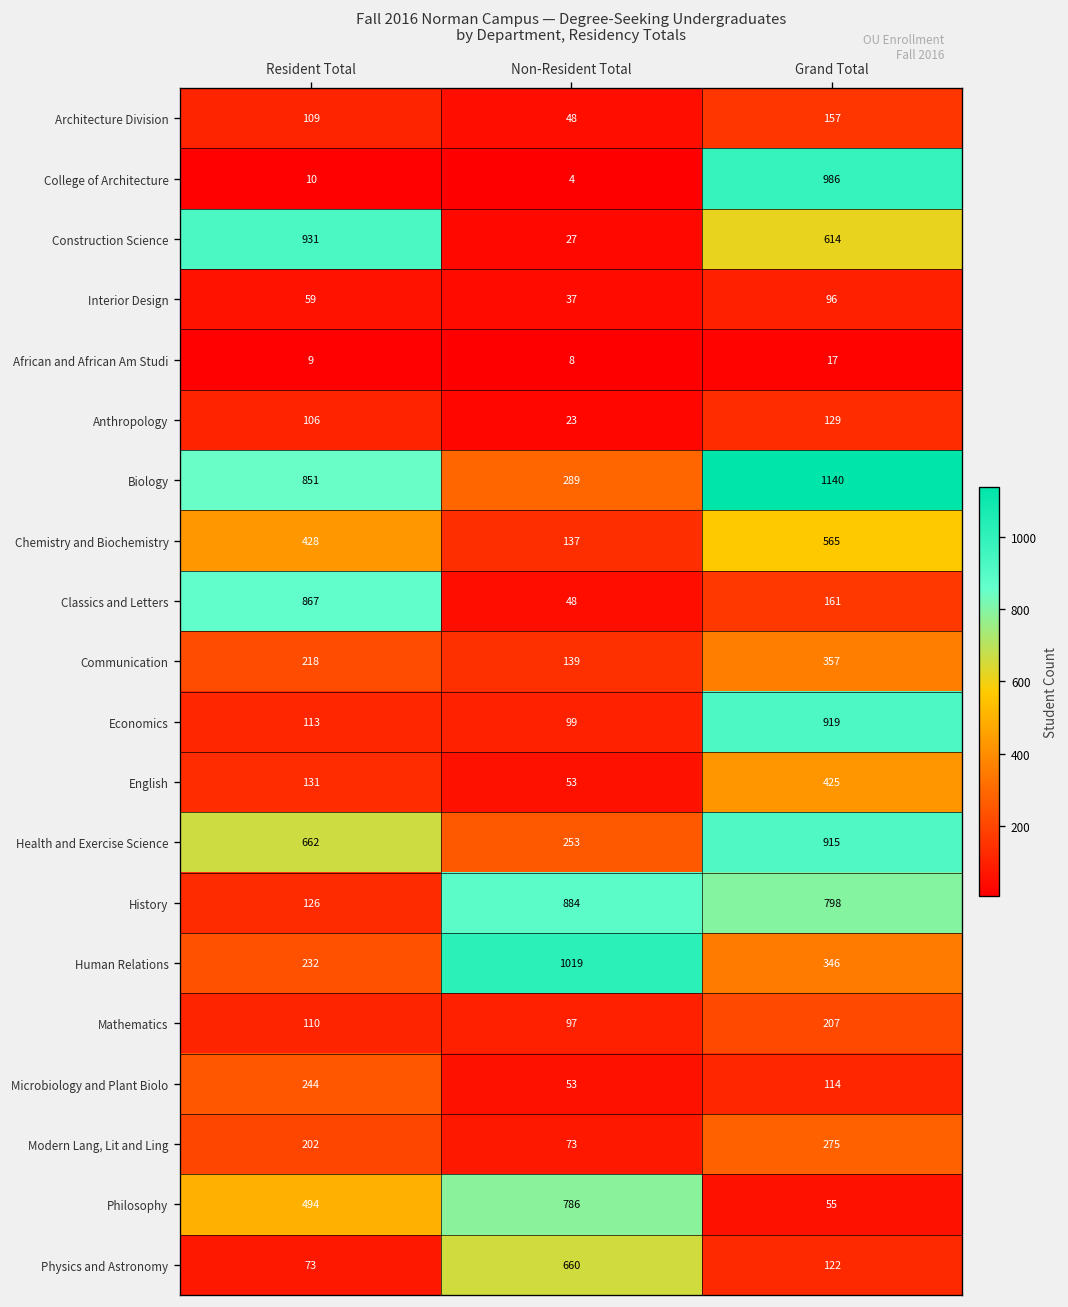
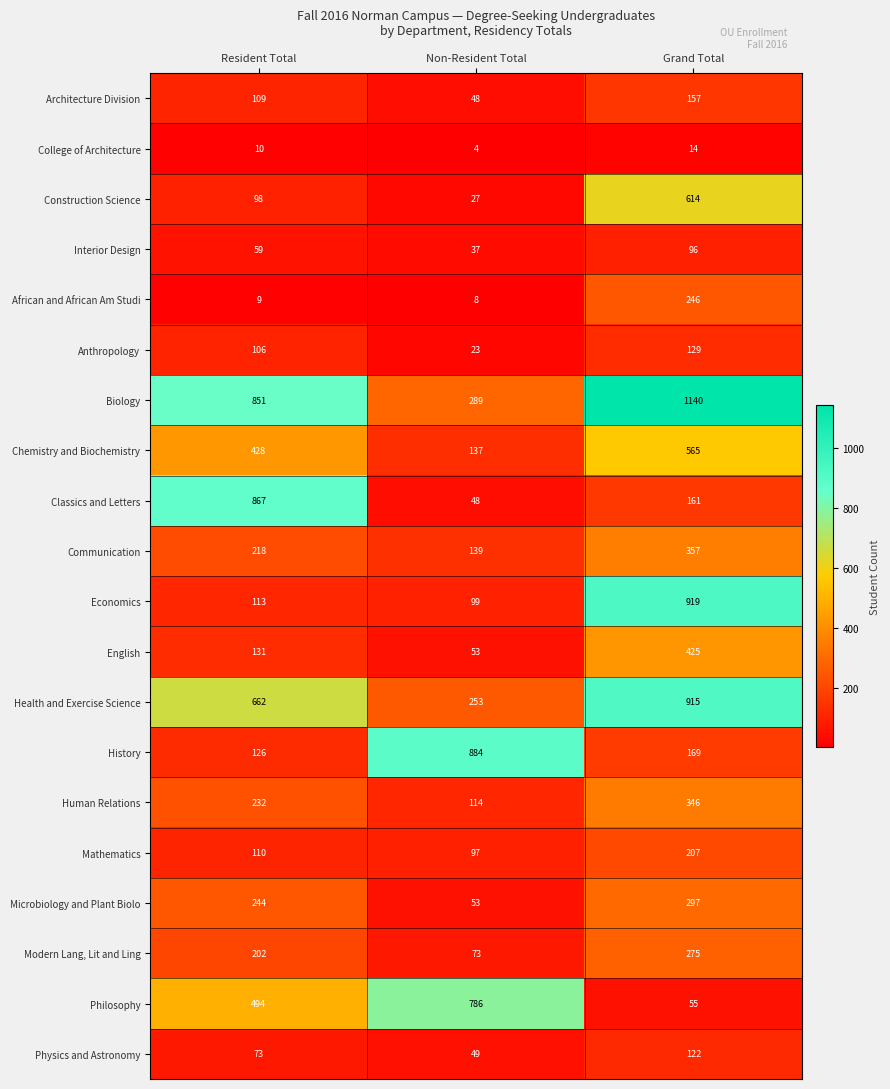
  {
    "Architecture Division": {
      "Resident Total": 109,
      "Non-Resident Total": 48,
      "Grand Total": 157
    },
    "College of Architecture": {
      "Resident Total": 10,
      "Non-Resident Total": 4,
-     "Grand Total": 986
+     "Grand Total": 14
    },
    "Construction Science": {
-     "Resident Total": 931,
+     "Resident Total": 98,
      "Non-Resident Total": 27,
      "Grand Total": 614
    },
    "Interior Design": {
      "Resident Total": 59,
      "Non-Resident Total": 37,
      "Grand Total": 96
    },
    "African and African Am Studi": {
      "Resident Total": 9,
      "Non-Resident Total": 8,
-     "Grand Total": 17
+     "Grand Total": 246
    },
    "Anthropology": {
      "Resident Total": 106,
      "Non-Resident Total": 23,
      "Grand Total": 129
    },
    "Biology": {
      "Resident Total": 851,
      "Non-Resident Total": 289,
      "Grand Total": 1140
    },
    "Chemistry and Biochemistry": {
      "Resident Total": 428,
      "Non-Resident Total": 137,
      "Grand Total": 565
    },
    "Classics and Letters": {
      "Resident Total": 867,
      "Non-Resident Total": 48,
      "Grand Total": 161
    },
    "Communication": {
      "Resident Total": 218,
      "Non-Resident Total": 139,
      "Grand Total": 357
    },
    "Economics": {
      "Resident Total": 113,
      "Non-Resident Total": 99,
      "Grand Total": 919
    },
    "English": {
      "Resident Total": 131,
      "Non-Resident Total": 53,
      "Grand Total": 425
    },
    "Health and Exercise Science": {
      "Resident Total": 662,
      "Non-Resident Total": 253,
      "Grand Total": 915
    },
    "History": {
      "Resident Total": 126,
      "Non-Resident Total": 884,
-     "Grand Total": 798
+     "Grand Total": 169
    },
    "Human Relations": {
      "Resident Total": 232,
-     "Non-Resident Total": 1019,
+     "Non-Resident Total": 114,
      "Grand Total": 346
    },
    "Mathematics": {
      "Resident Total": 110,
      "Non-Resident Total": 97,
      "Grand Total": 207
    },
    "Microbiology and Plant Biolo": {
      "Resident Total": 244,
      "Non-Resident Total": 53,
-     "Grand Total": 114
+     "Grand Total": 297
    },
    "Modern Lang, Lit and Ling": {
      "Resident Total": 202,
      "Non-Resident Total": 73,
      "Grand Total": 275
    },
    "Philosophy": {
      "Resident Total": 494,
      "Non-Resident Total": 786,
      "Grand Total": 55
    },
    "Physics and Astronomy": {
      "Resident Total": 73,
-     "Non-Resident Total": 660,
+     "Non-Resident Total": 49,
      "Grand Total": 122
    }
  }
